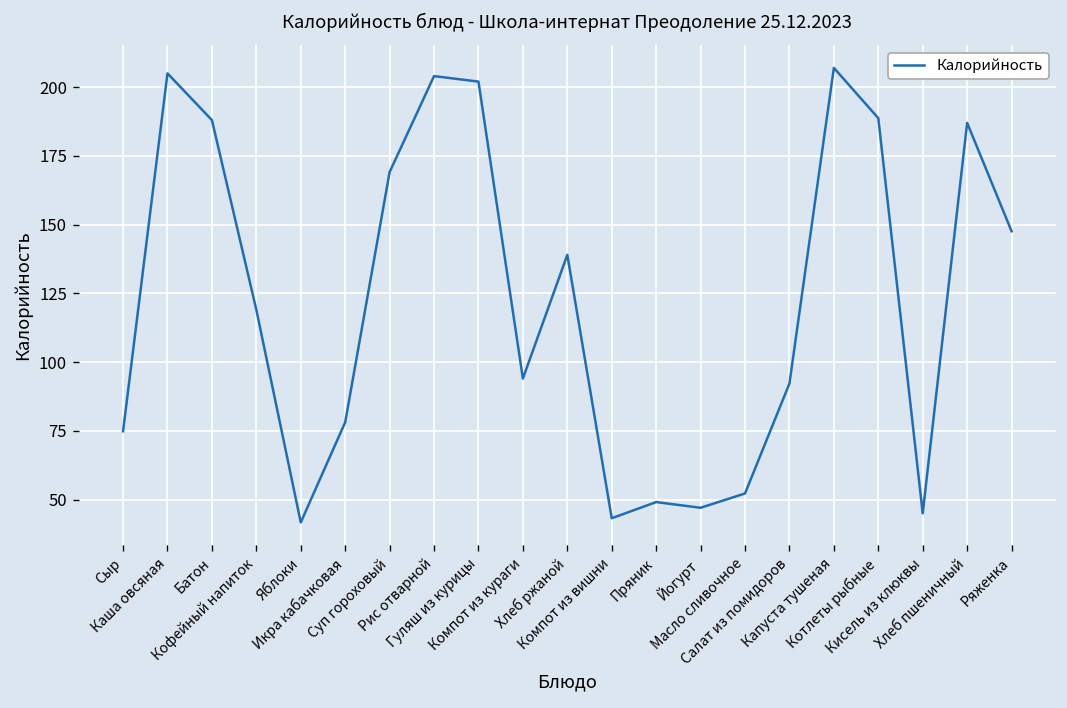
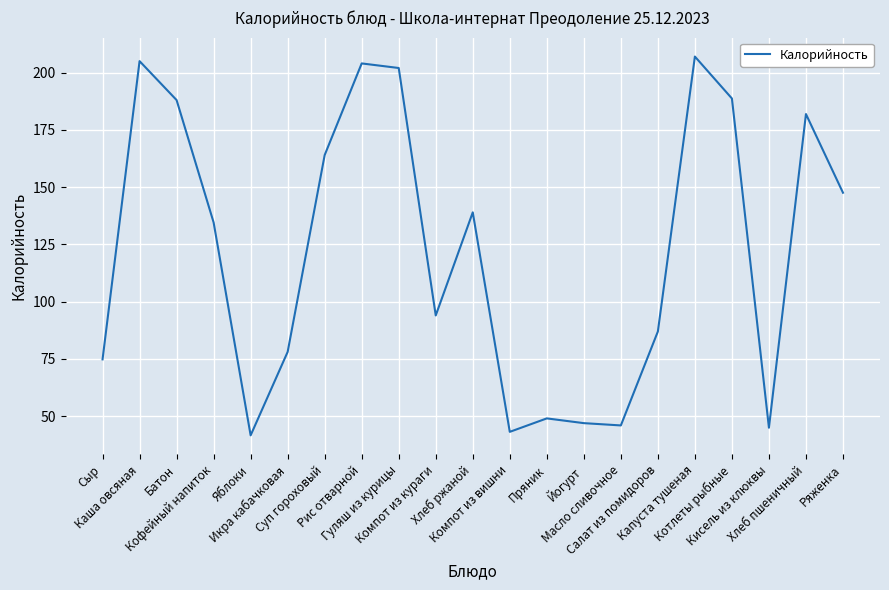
  {
    "Сыр": 75,
    "Каша овсяная": 205,
    "Батон": 188,
-   "Кофейный напиток": 119,
+   "Кофейный напиток": 135,
    "Яблоки": 42,
    "Икра кабачковая": 78,
-   "Суп гороховый": 169,
+   "Суп гороховый": 164,
    "Рис отварной": 204,
    "Гуляш из курицы": 202,
    "Компот из кураги": 94,
    "Хлеб ржаной": 139,
    "Компот из вишни": 43,
    "Пряник": 49,
    "Йогурт": 47,
-   "Масло сливочное": 52,
-   "Салат из помидоров": 92,
+   "Масло сливочное": 46,
+   "Салат из помидоров": 87,
    "Капуста тушеная": 207,
    "Котлеты рыбные": 189,
    "Кисель из клюквы": 45,
-   "Хлеб пшеничный": 187,
+   "Хлеб пшеничный": 182,
    "Ряженка": 148
  }
